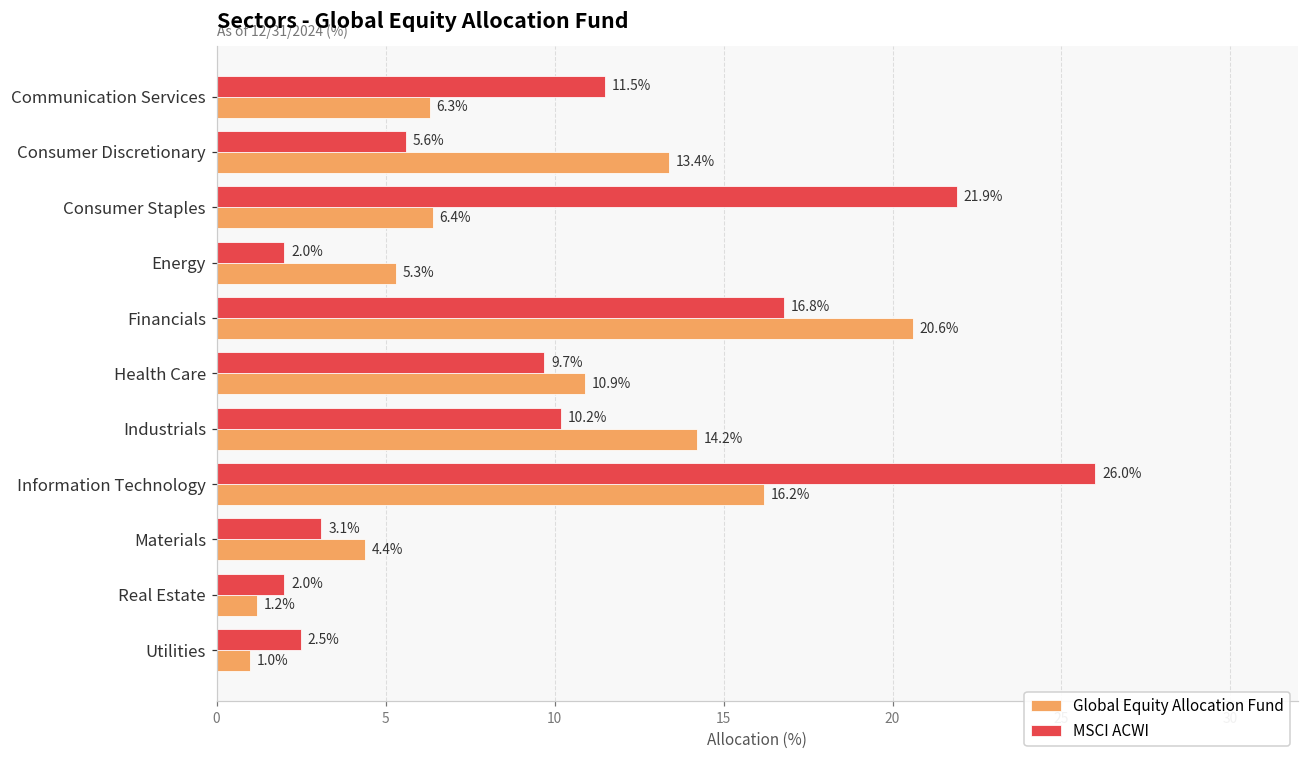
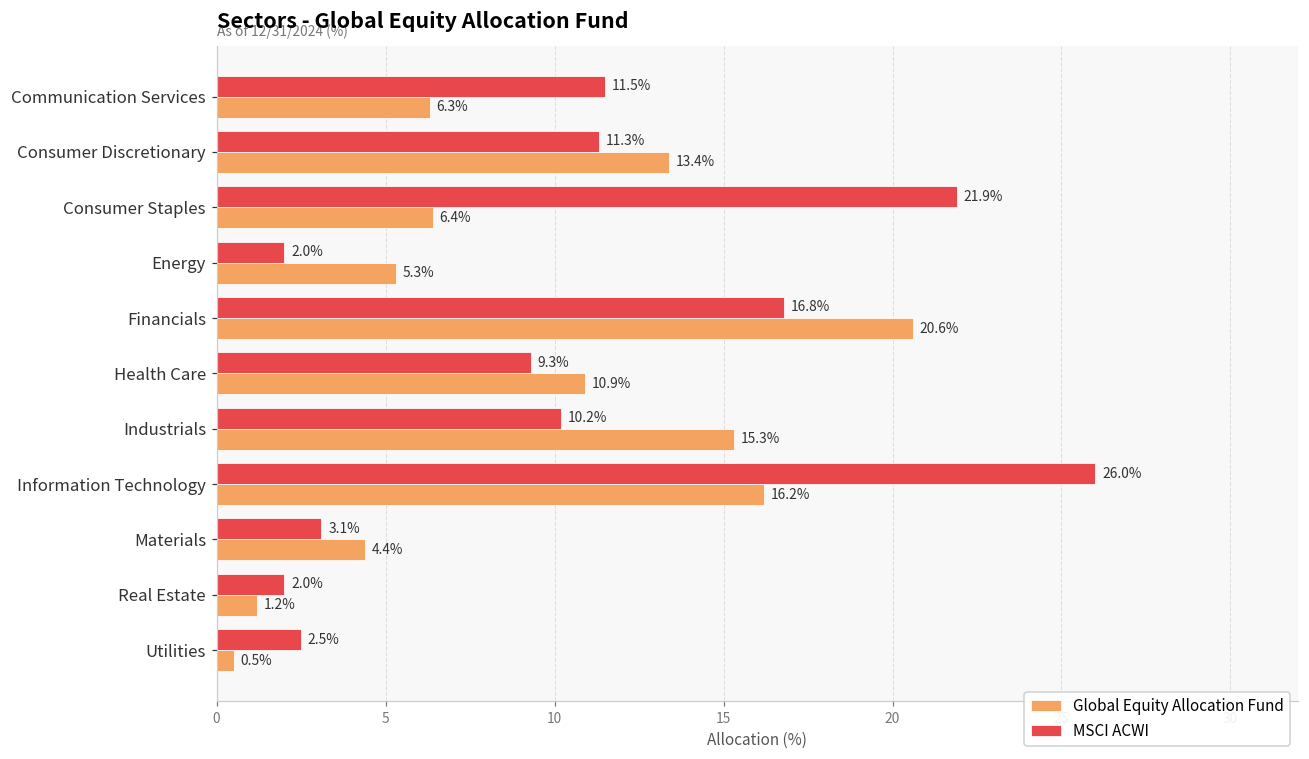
  {
    "Global Equity Allocation Fund": {
      "Communication Services": "6.3%",
      "Consumer Discretionary": "13.4%",
      "Consumer Staples": "6.4%",
      "Energy": "5.3%",
      "Financials": "20.6%",
      "Health Care": "10.9%",
-     "Industrials": "14.2%",
+     "Industrials": "15.3%",
      "Information Technology": "16.2%",
      "Materials": "4.4%",
      "Real Estate": "1.2%",
-     "Utilities": "1.0%"
+     "Utilities": "0.5%"
    },
    "MSCI ACWI": {
      "Communication Services": "11.5%",
-     "Consumer Discretionary": "5.6%",
+     "Consumer Discretionary": "11.3%",
      "Consumer Staples": "21.9%",
      "Energy": "2.0%",
      "Financials": "16.8%",
-     "Health Care": "9.7%",
+     "Health Care": "9.3%",
      "Industrials": "10.2%",
      "Information Technology": "26.0%",
      "Materials": "3.1%",
      "Real Estate": "2.0%",
      "Utilities": "2.5%"
    }
  }
